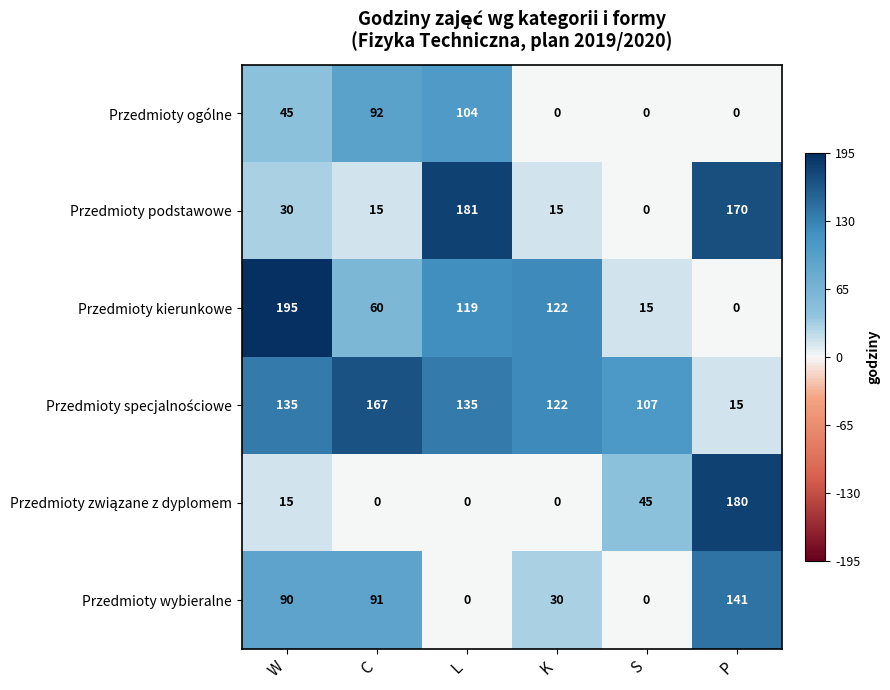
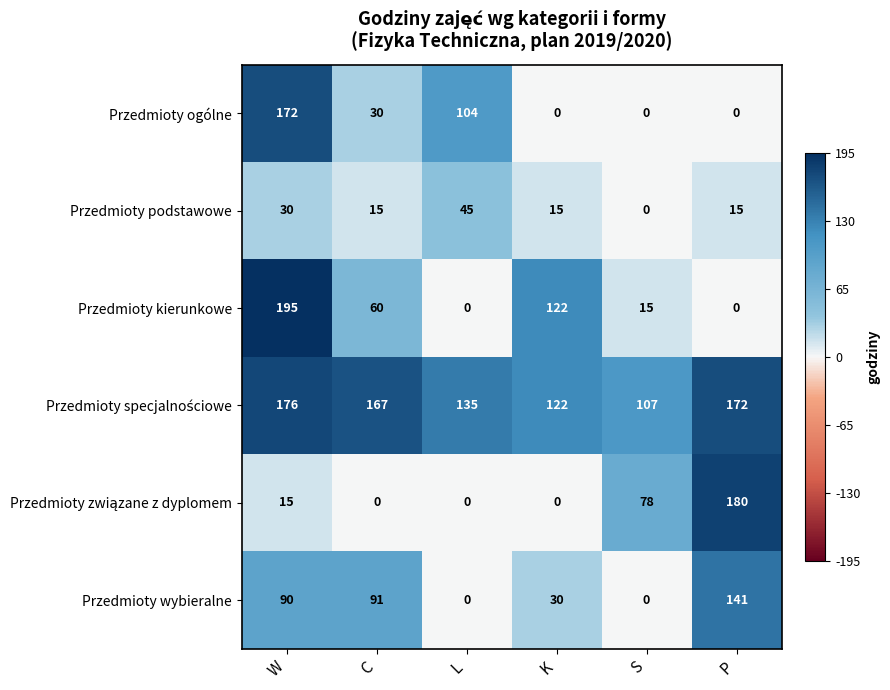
  {
    "Przedmioty ogólne": {
-     "W": 45,
-     "C": 92,
+     "W": 172,
+     "C": 30,
      "L": 104,
      "K": 0,
      "S": 0,
      "P": 0
    },
    "Przedmioty podstawowe": {
      "W": 30,
      "C": 15,
-     "L": 181,
+     "L": 45,
      "K": 15,
      "S": 0,
-     "P": 170
+     "P": 15
    },
    "Przedmioty kierunkowe": {
      "W": 195,
      "C": 60,
-     "L": 119,
+     "L": 0,
      "K": 122,
      "S": 15,
      "P": 0
    },
    "Przedmioty specjalnościowe": {
-     "W": 135,
+     "W": 176,
      "C": 167,
      "L": 135,
      "K": 122,
      "S": 107,
-     "P": 15
+     "P": 172
    },
    "Przedmioty związane z dyplomem": {
      "W": 15,
      "C": 0,
      "L": 0,
      "K": 0,
-     "S": 45,
+     "S": 78,
      "P": 180
    },
    "Przedmioty wybieralne": {
      "W": 90,
      "C": 91,
      "L": 0,
      "K": 30,
      "S": 0,
      "P": 141
    }
  }
